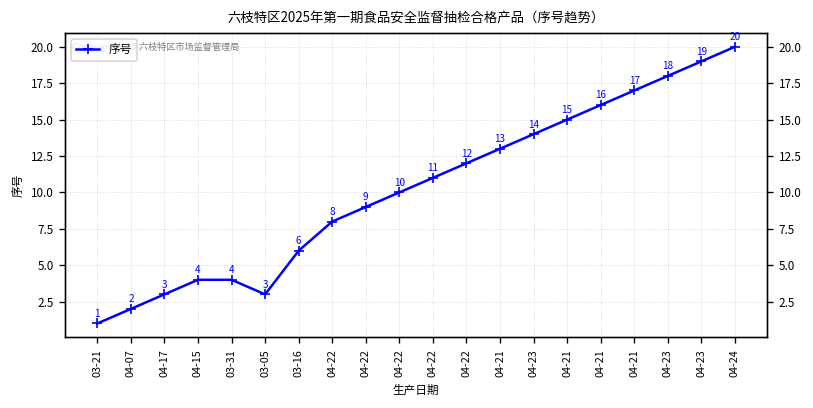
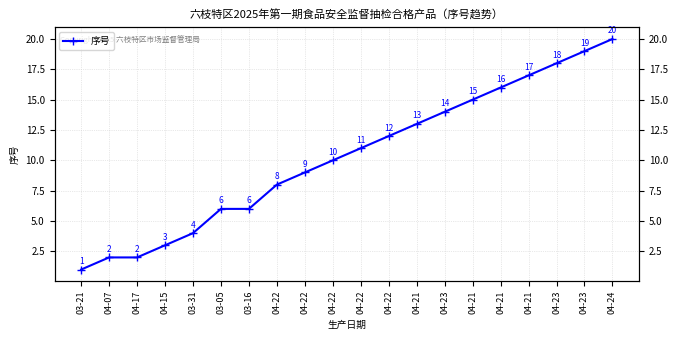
  {
    "03-21": 1,
    "04-07": 2,
-   "04-17": 3,
-   "04-15": 4,
+   "04-17": 2,
+   "04-15": 3,
    "03-31": 4,
-   "03-05": 3,
+   "03-05": 6,
    "03-16": 6,
    "04-24": 20
  }
